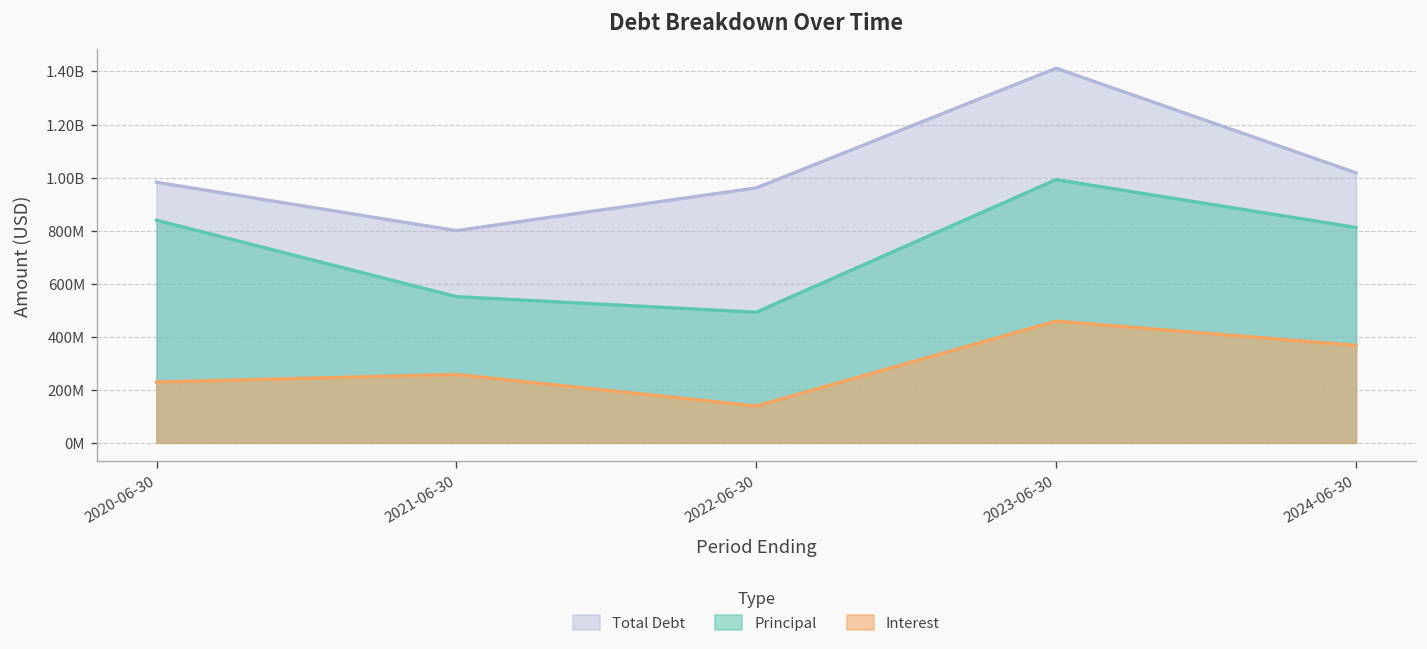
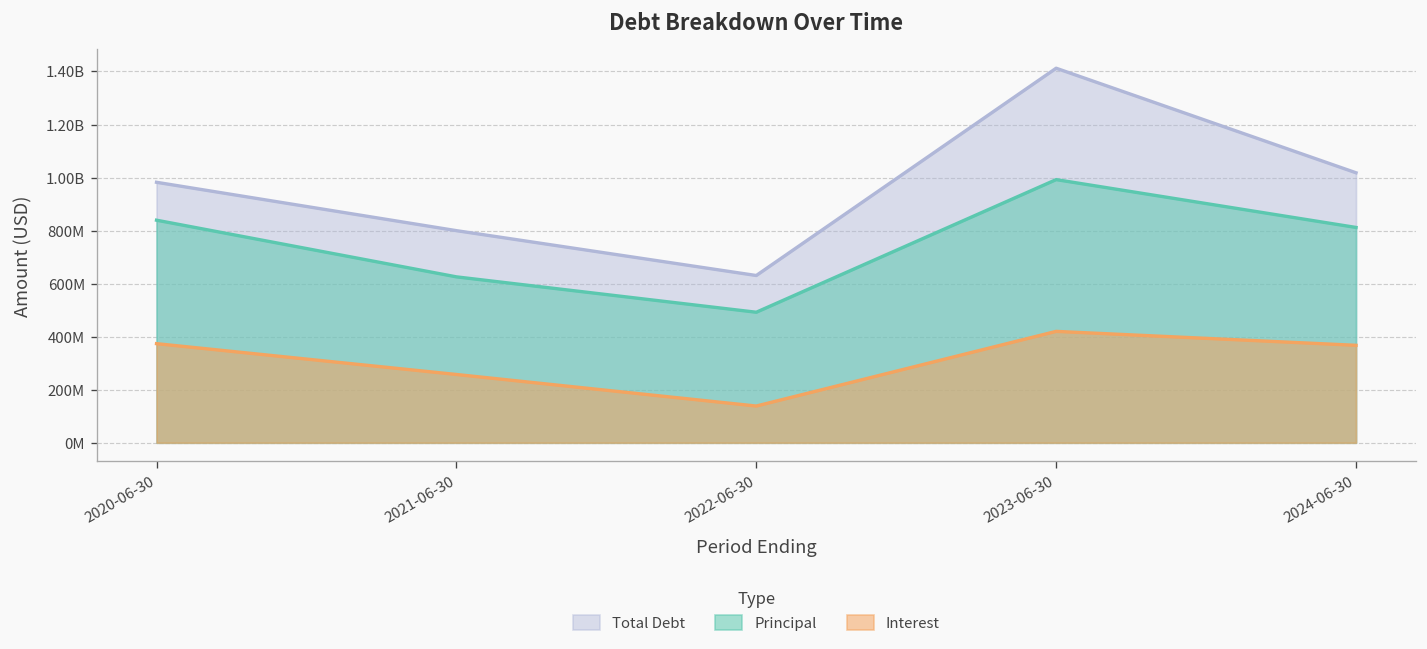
  {
    "Total Debt": {
      "2020-06-30": 980000000,
      "2021-06-30": 800000000,
-     "2022-06-30": 960000000,
+     "2022-06-30": 630000000,
      "2023-06-30": 1410000000,
      "2024-06-30": 1020000000
    },
    "Principal": {
      "2020-06-30": 840000000,
-     "2021-06-30": 550000000,
+     "2021-06-30": 630000000,
      "2022-06-30": 490000000,
      "2023-06-30": 990000000,
      "2024-06-30": 810000000
    },
    "Interest": {
-     "2020-06-30": 230000000,
+     "2020-06-30": 370000000,
      "2021-06-30": 260000000,
      "2022-06-30": 140000000,
-     "2023-06-30": 460000000,
+     "2023-06-30": 420000000,
      "2024-06-30": 370000000
    }
  }
